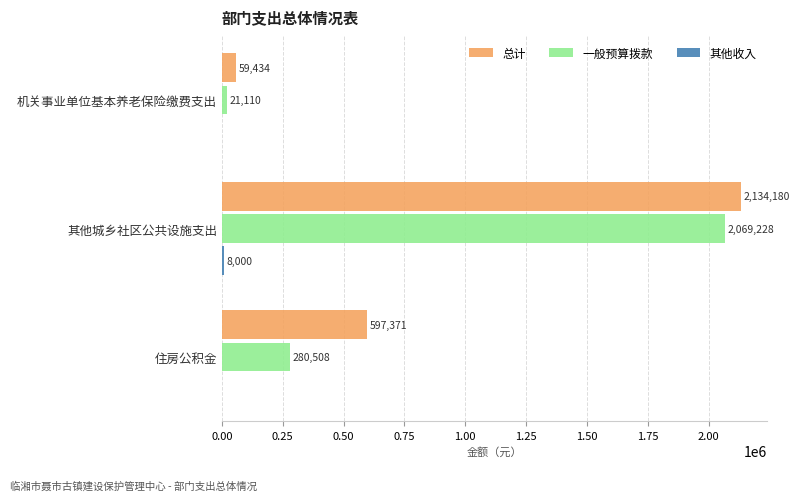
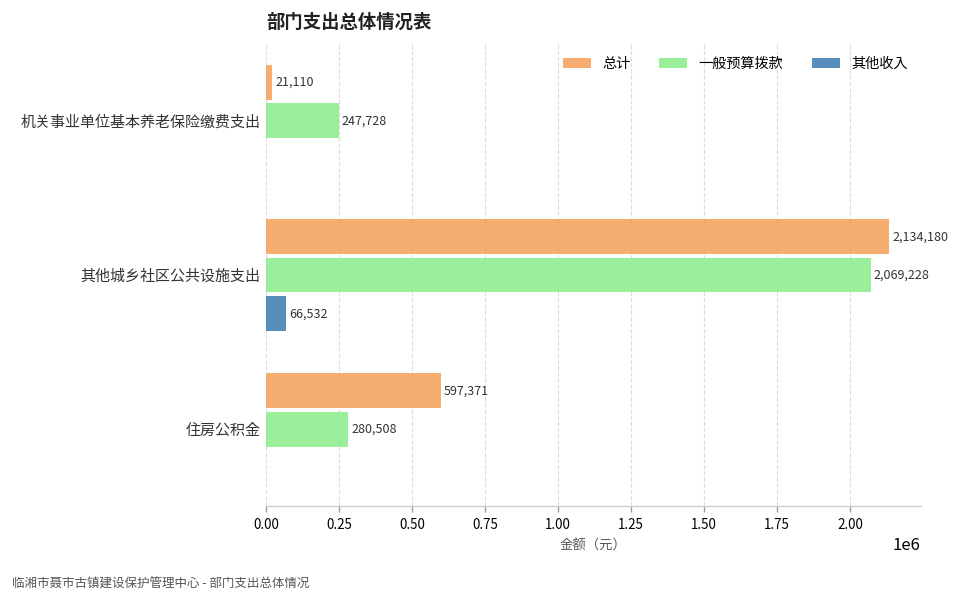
  {
    "总计": {
-     "机关事业单位基本养老保险缴费支出": "59,434",
+     "机关事业单位基本养老保险缴费支出": "21,110",
      "其他城乡社区公共设施支出": "2,134,180",
      "住房公积金": "597,371"
    },
    "一般预算拨款": {
-     "机关事业单位基本养老保险缴费支出": "21,110",
+     "机关事业单位基本养老保险缴费支出": "247,728",
      "其他城乡社区公共设施支出": "2,069,228",
      "住房公积金": "280,508"
    },
    "其他收入": {
-     "其他城乡社区公共设施支出": "8,000"
+     "其他城乡社区公共设施支出": "66,532"
    }
  }
